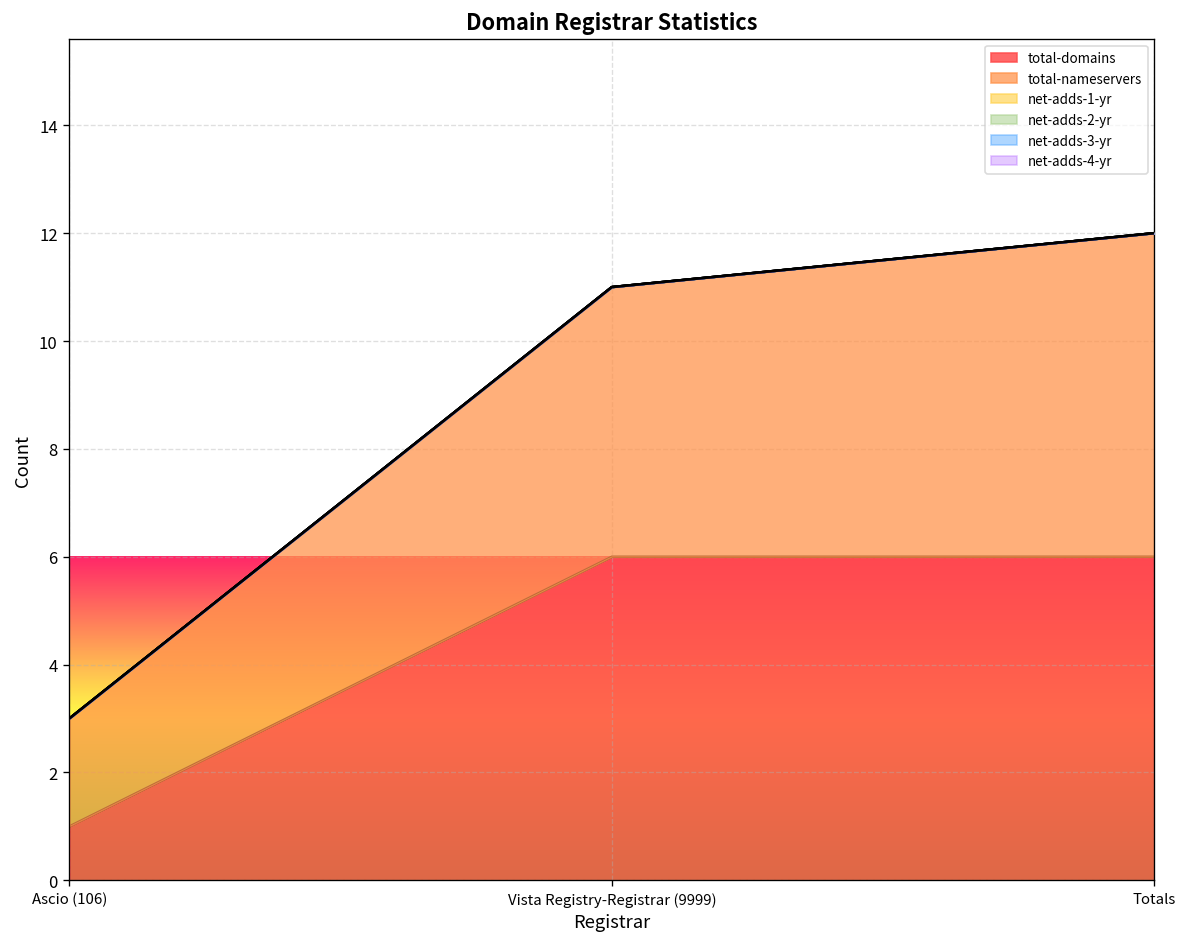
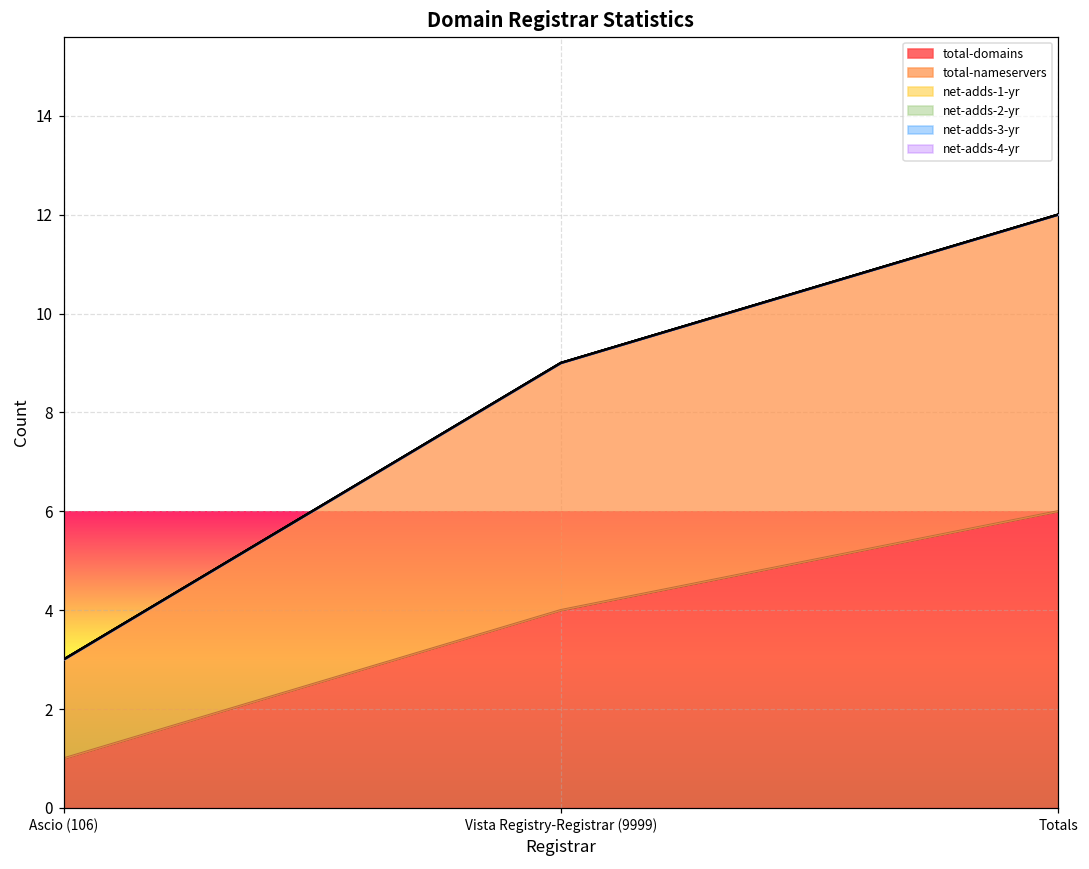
  {
    "total-domains": {
      "Ascio (106)": 1,
-     "Vista Registry-Registrar (9999)": 6,
+     "Vista Registry-Registrar (9999)": 4,
      "Totals": 6
    }
  }
